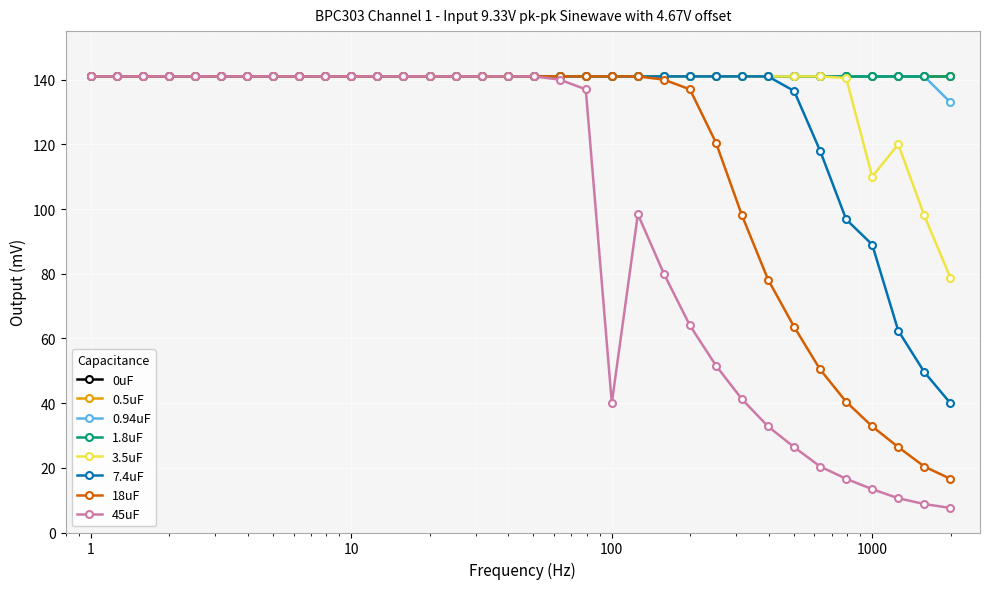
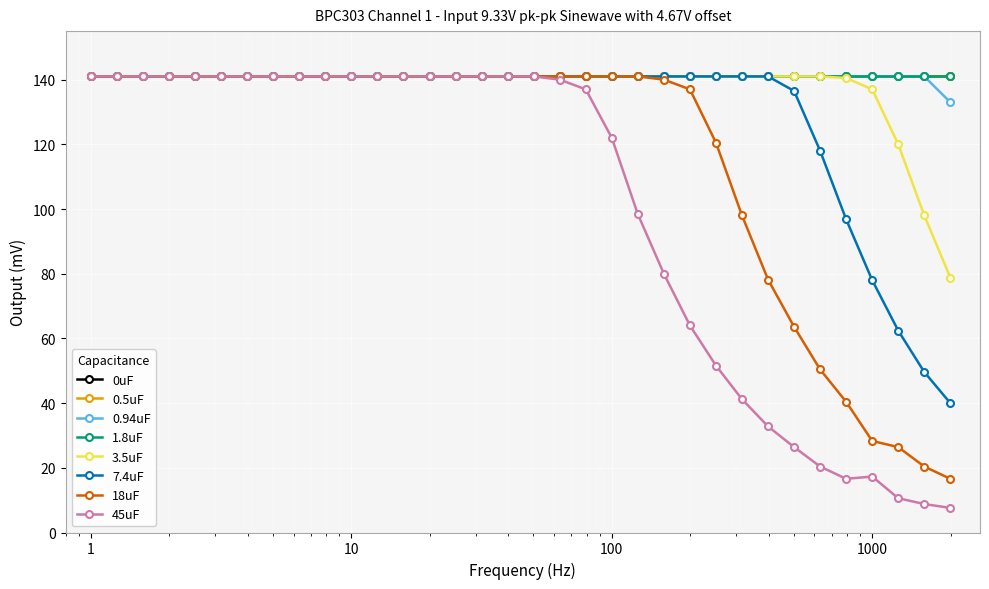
  {
    "3.5uF": {
-     "1000": 110
+     "1000": 137
    },
    "7.4uF": {
-     "1000": 89
+     "1000": 78
    },
    "18uF": {
-     "1000": 33
+     "1000": 28
    },
    "45uF": {
-     "100": 40,
-     "1000": 13
+     "100": 122,
+     "1000": 17
    }
  }
